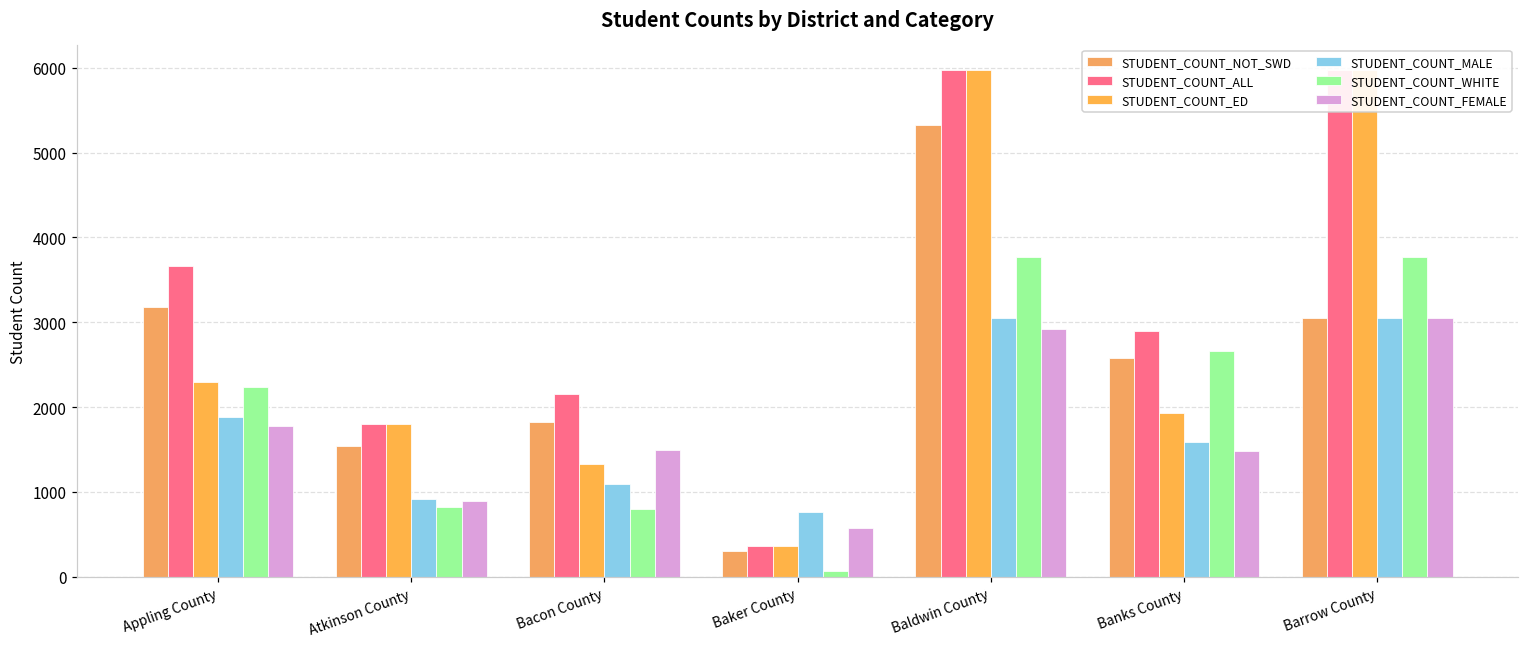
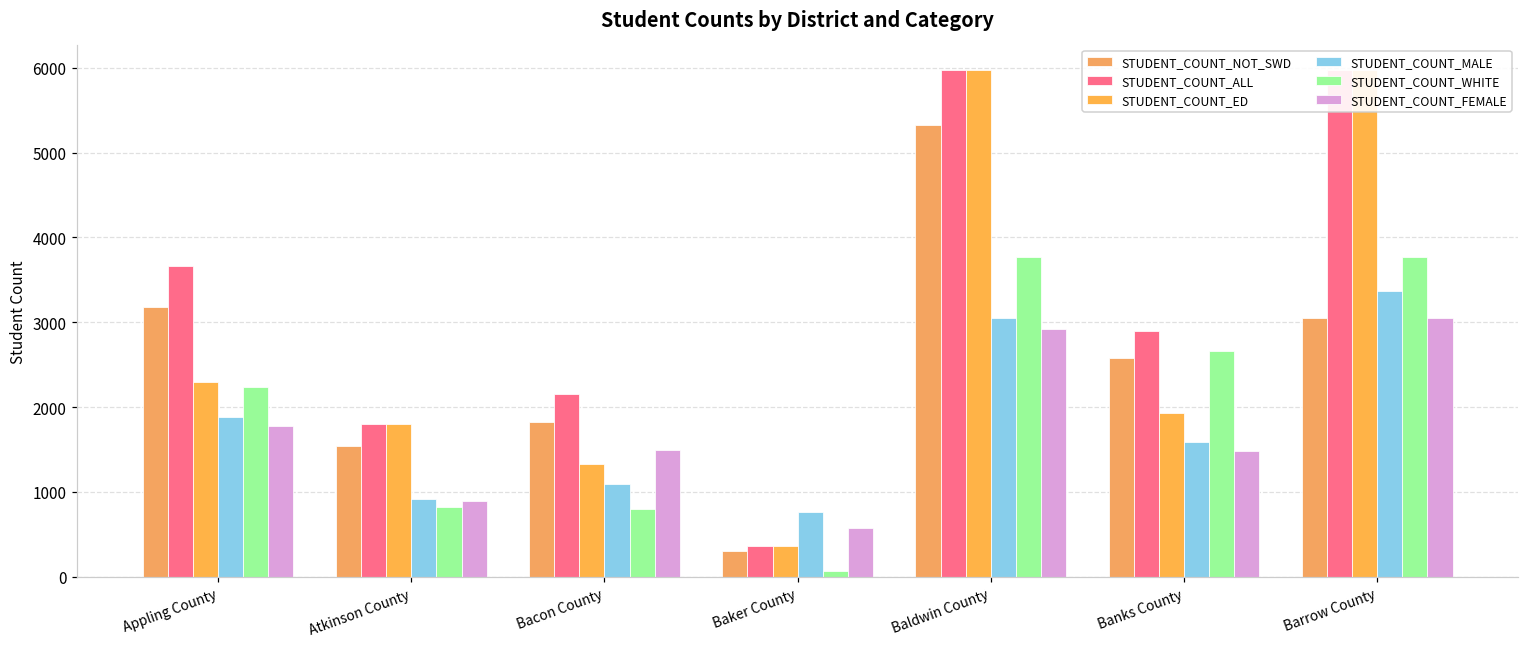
  {
    "STUDENT_COUNT_ALL": {
      "Appling County": 3700,
      "Atkinson County": 1800,
      "Bacon County": 2200,
      "Baker County": 400,
      "Baldwin County": 6000,
      "Banks County": 2900
    },
    "STUDENT_COUNT_MALE": {
      "Appling County": 1900,
      "Atkinson County": 900,
      "Bacon County": 1100,
      "Baker County": 800,
      "Baldwin County": 3100,
      "Banks County": 1600,
-     "Barrow County": 3100
+     "Barrow County": 3400
    },
    "STUDENT_COUNT_WHITE": {
      "Appling County": 2200,
      "Atkinson County": 800,
      "Bacon County": 800,
      "Baker County": 100,
      "Baldwin County": 3800,
      "Banks County": 2700,
      "Barrow County": 3800
    },
    "STUDENT_COUNT_FEMALE": {
      "Appling County": 1800,
      "Atkinson County": 900,
      "Bacon County": 1500,
      "Baker County": 600,
      "Baldwin County": 2900,
      "Banks County": 1500,
      "Barrow County": 3000
    }
  }
